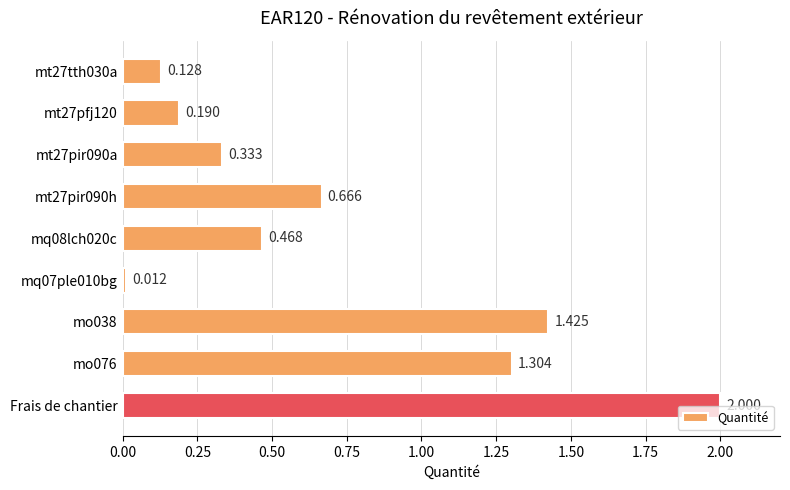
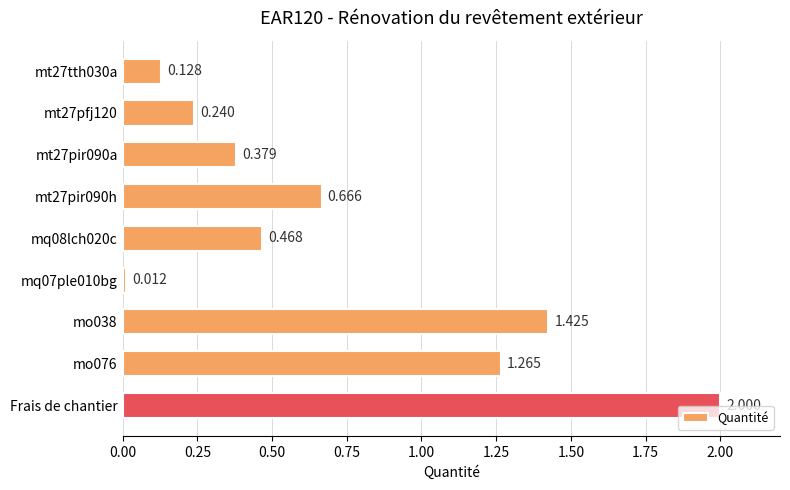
  {
    "mt27tth030a": 0.128,
-   "mt27pfj120": 0.190,
-   "mt27pir090a": 0.333,
+   "mt27pfj120": 0.240,
+   "mt27pir090a": 0.379,
    "mt27pir090h": 0.666,
    "mq08lch020c": 0.468,
    "mq07ple010bg": 0.012,
    "mo038": 1.425,
-   "mo076": 1.304
+   "mo076": 1.265
  }
